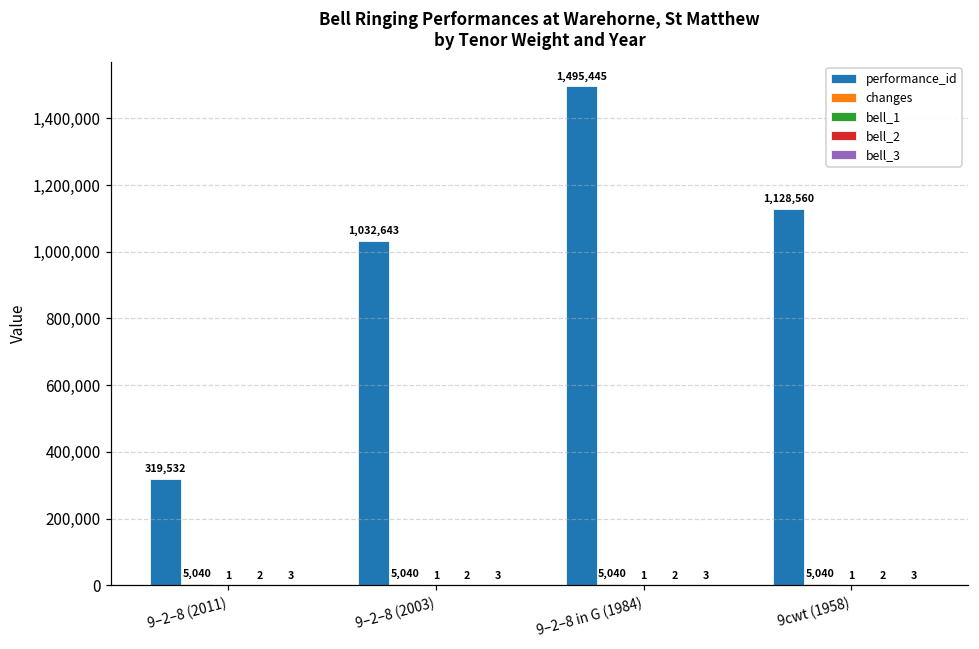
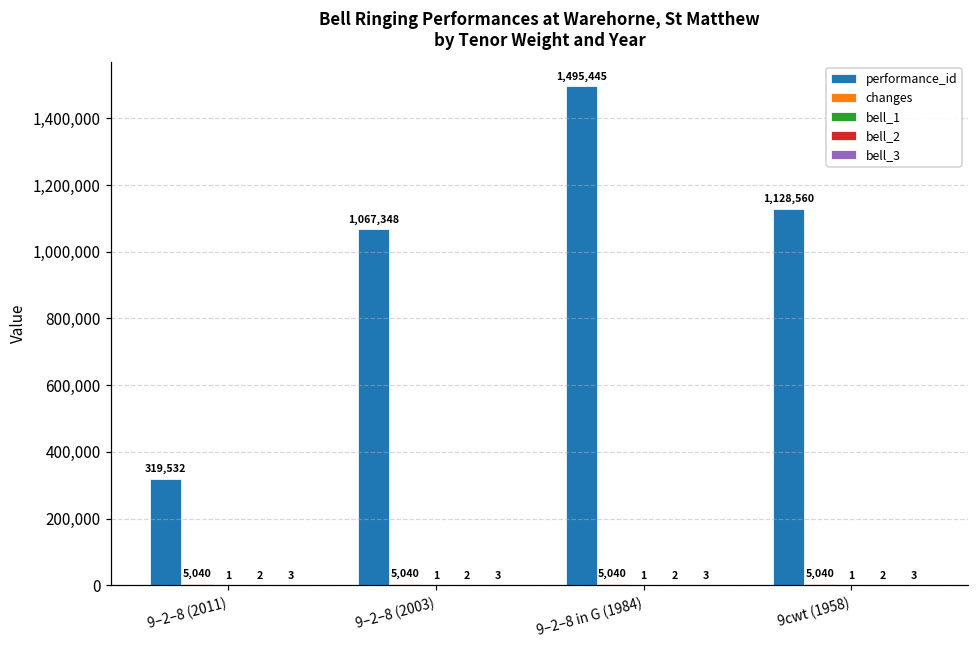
  {
    "performance_id": {
      "9–2–8 (2011)": "319,532",
-     "9–2–8 (2003)": "1,032,643",
+     "9–2–8 (2003)": "1,067,348",
      "9–2–8 in G (1984)": "1,495,445",
      "9cwt (1958)": "1,128,560"
    },
    "changes": {
      "9–2–8 (2011)": "5,040",
      "9–2–8 (2003)": "5,040",
      "9–2–8 in G (1984)": "5,040",
      "9cwt (1958)": "5,040"
    },
    "bell_1": {
      "9–2–8 (2011)": "1",
      "9–2–8 (2003)": "1",
      "9–2–8 in G (1984)": "1",
      "9cwt (1958)": "1"
    },
    "bell_2": {
      "9–2–8 (2011)": "2",
      "9–2–8 (2003)": "2",
      "9–2–8 in G (1984)": "2",
      "9cwt (1958)": "2"
    },
    "bell_3": {
      "9–2–8 (2011)": "3",
      "9–2–8 (2003)": "3",
      "9–2–8 in G (1984)": "3",
      "9cwt (1958)": "3"
    }
  }
